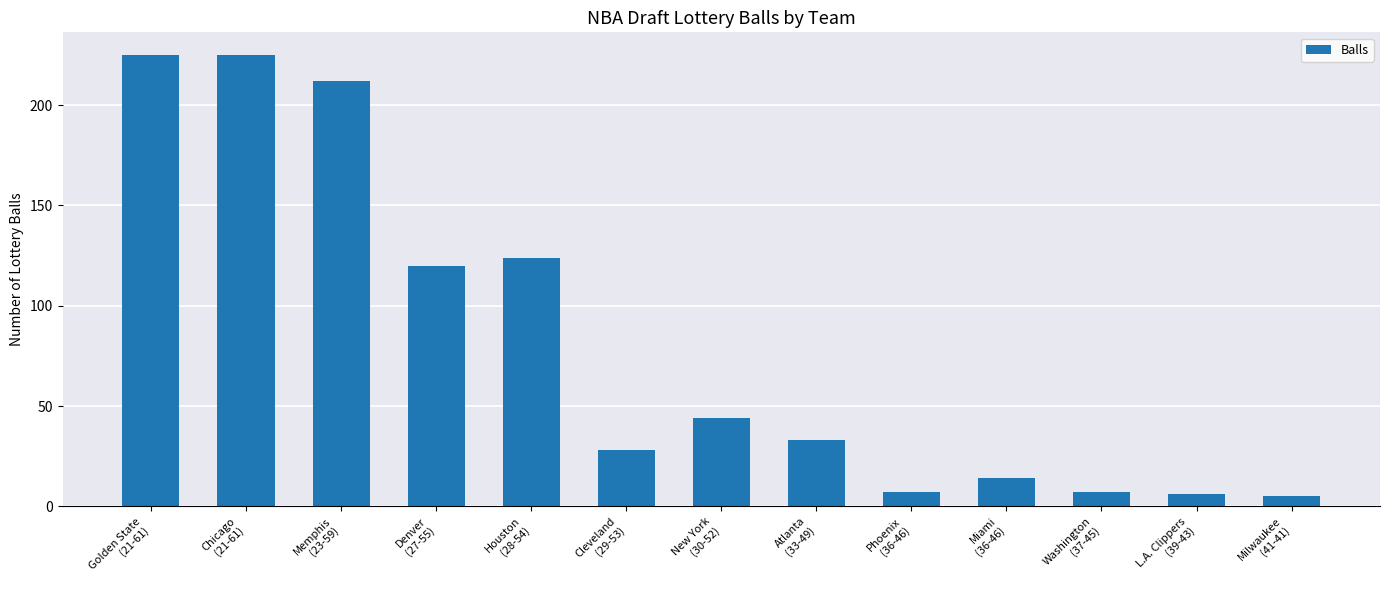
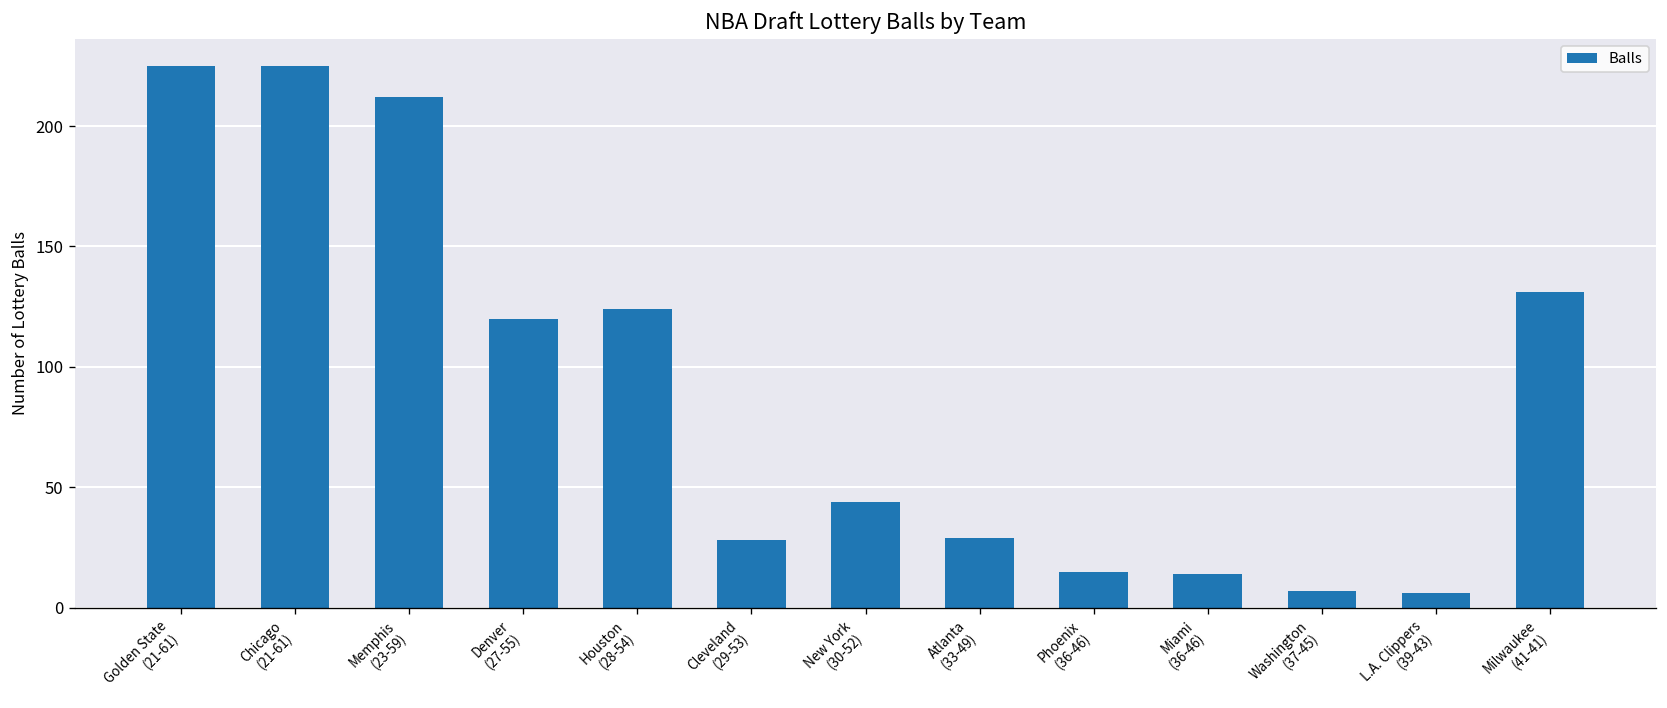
  {
    "Golden State (21-61)": 225,
    "Chicago (21-61)": 225,
    "Memphis (23-59)": 212,
    "Denver (27-55)": 120,
    "Houston (28-54)": 124,
    "Cleveland (29-53)": 28,
    "New York (30-52)": 44,
-   "Atlanta (33-49)": 33,
-   "Phoenix (36-46)": 7,
+   "Atlanta (33-49)": 29,
+   "Phoenix (36-46)": 15,
    "Miami (36-46)": 14,
    "Washington (37-45)": 7,
    "L.A. Clippers (39-43)": 6,
-   "Milwaukee (41-41)": 5
+   "Milwaukee (41-41)": 131
  }
